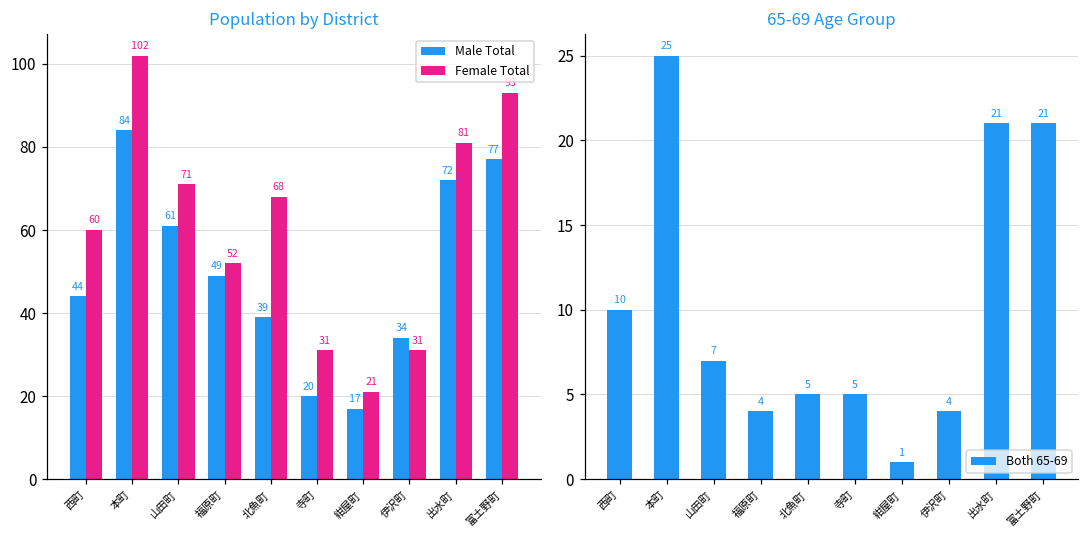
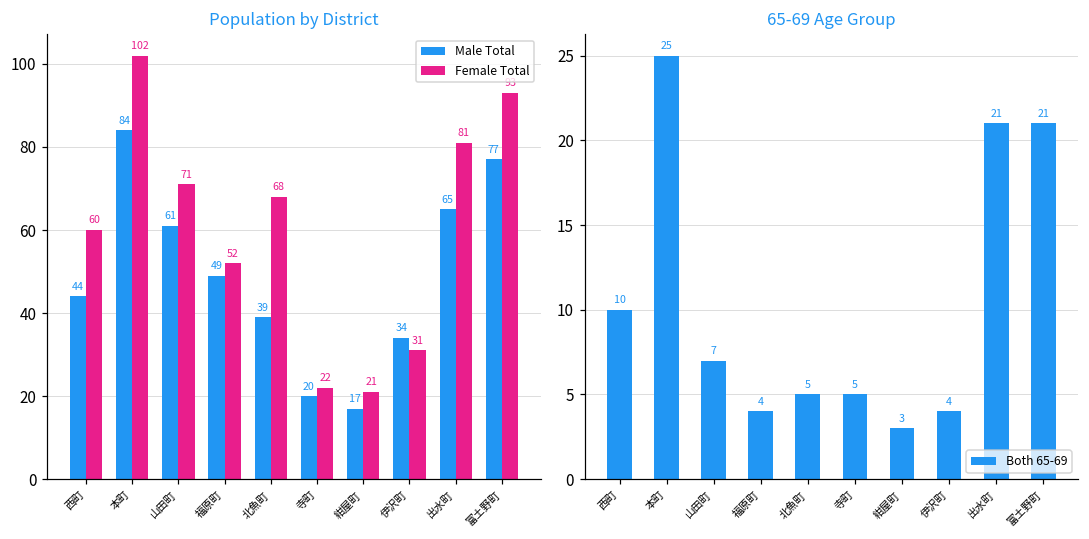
  {
    "Population by District": {
      "Male Total": {
        "西町": 44,
        "本町": 84,
        "山田町": 61,
        "福原町": 49,
        "北魚町": 39,
        "寺町": 20,
        "紺屋町": 17,
        "伊沢町": 34,
-       "出水町": 72,
+       "出水町": 65,
        "富土野町": 77
      },
      "Female Total": {
        "西町": 60,
        "本町": 102,
        "山田町": 71,
        "福原町": 52,
        "北魚町": 68,
-       "寺町": 31,
+       "寺町": 22,
        "紺屋町": 21,
        "伊沢町": 31,
        "出水町": 81
      }
    },
    "65-69 Age Group": {
      "西町": 10,
      "本町": 25,
      "山田町": 7,
      "福原町": 4,
      "北魚町": 5,
      "寺町": 5,
-     "紺屋町": 1,
+     "紺屋町": 3,
      "伊沢町": 4,
      "出水町": 21,
      "富土野町": 21
    }
  }
